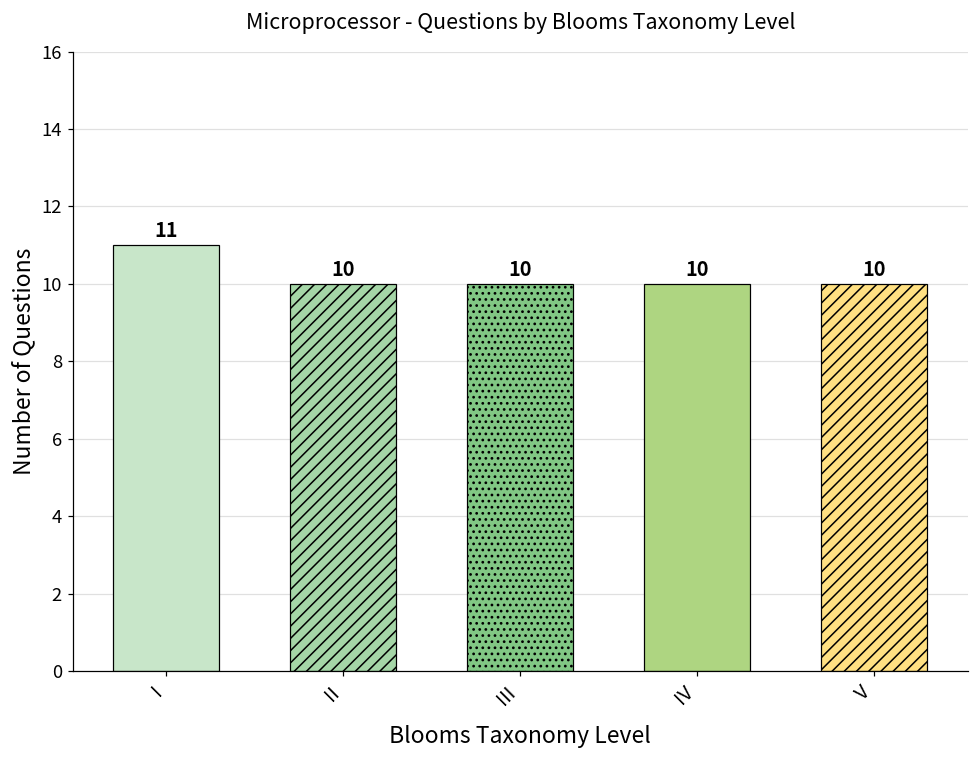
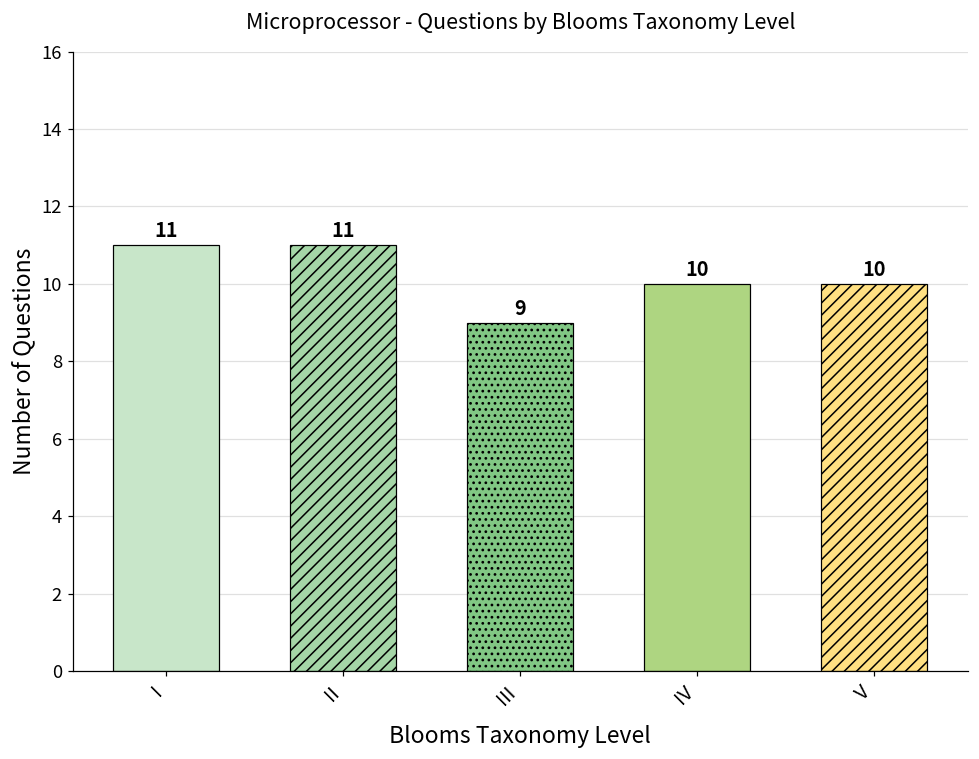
  {
    "I": 11,
-   "II": 10,
-   "III": 10,
+   "II": 11,
+   "III": 9,
    "IV": 10,
    "V": 10
  }
